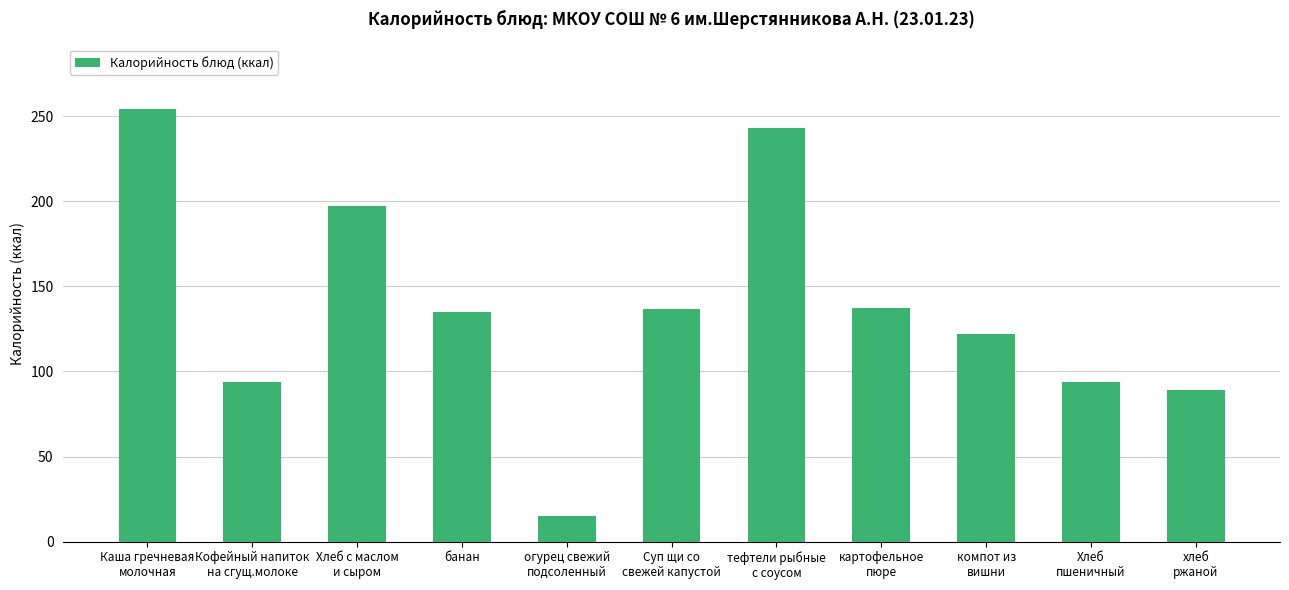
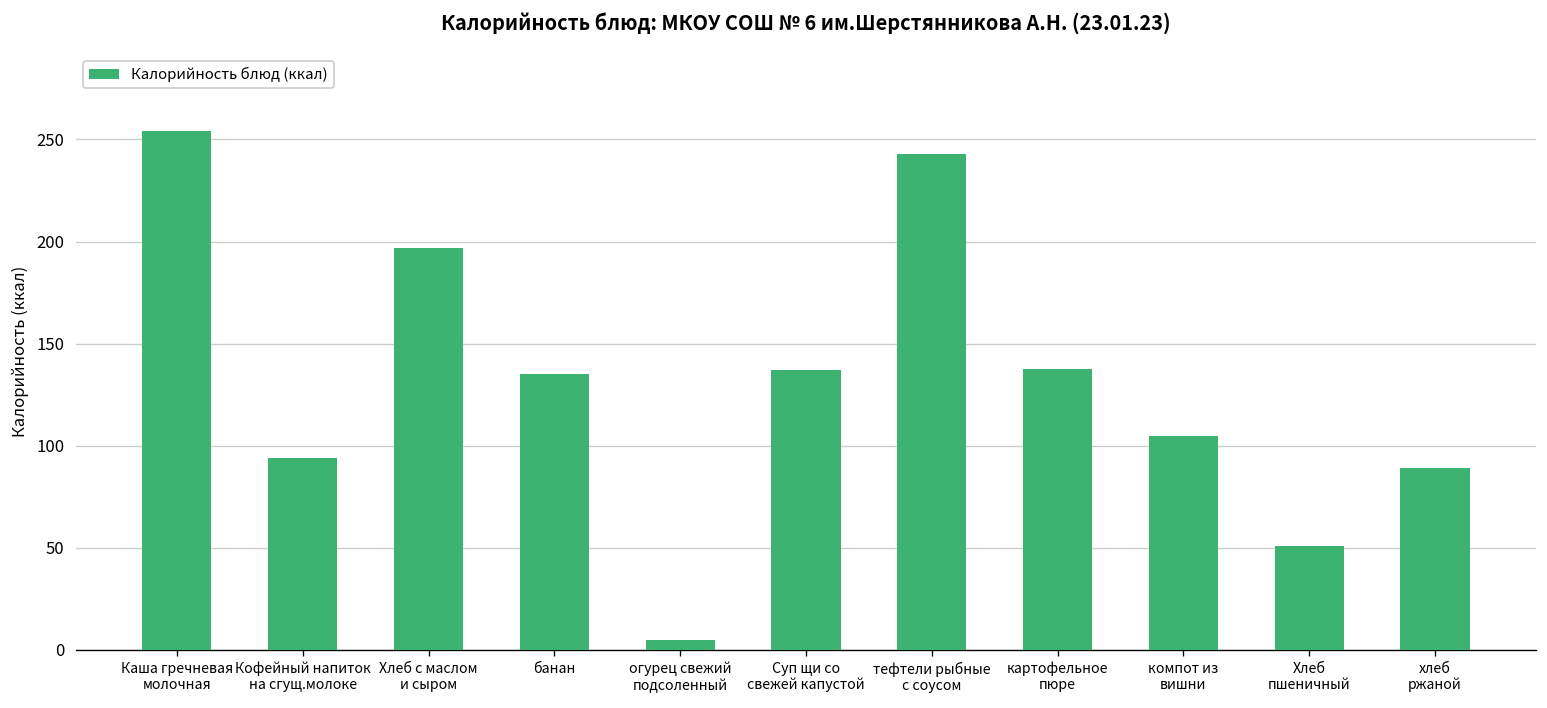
  {
    "Каша гречневая молочная": 254,
    "Кофейный напиток на сгущ.молоке": 94,
    "Хлеб с маслом и сыром": 197,
    "банан": 135,
-   "огурец свежий подсоленный": 15,
+   "огурец свежий подсоленный": 5,
    "Суп щи со свежей капустой": 137,
    "тефтели рыбные с соусом": 243,
    "картофельное пюре": 137,
-   "компот из вишни": 122,
-   "Хлеб пшеничный": 94,
+   "компот из вишни": 105,
+   "Хлеб пшеничный": 51,
    "хлеб ржаной": 89
  }
